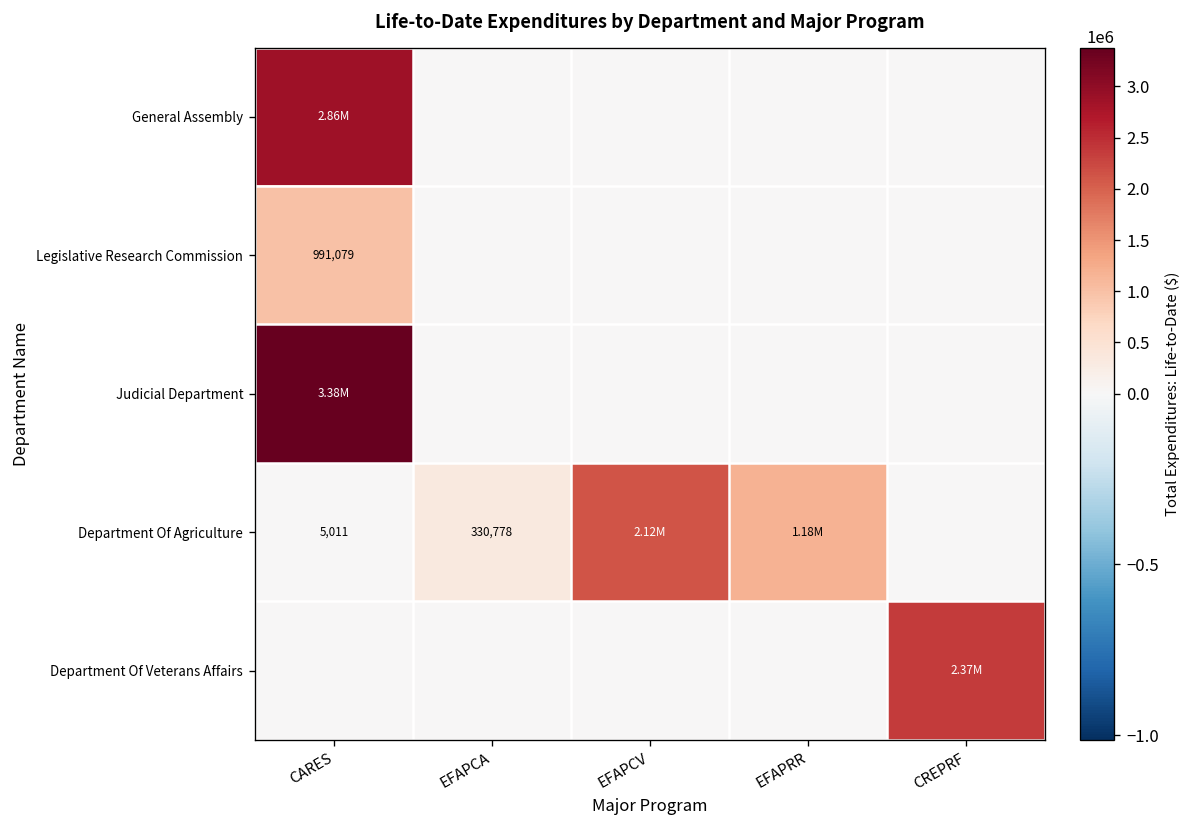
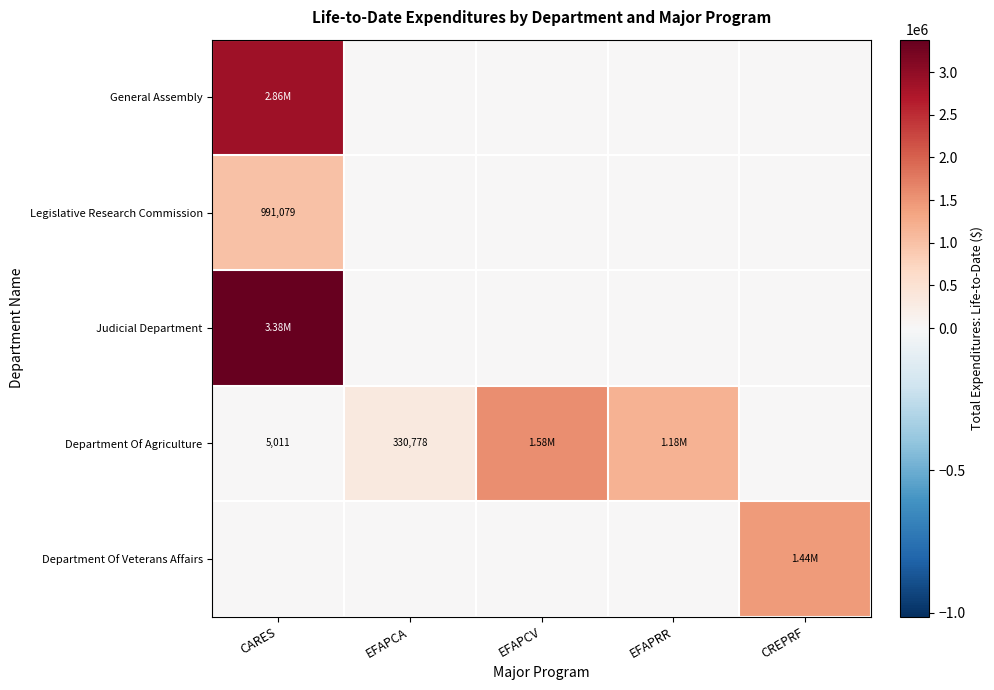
  {
    "General Assembly": {
      "CARES": "2.86M"
    },
    "Legislative Research Commission": {
      "CARES": "991,079"
    },
    "Judicial Department": {
      "CARES": "3.38M"
    },
    "Department Of Agriculture": {
      "CARES": "5,011",
      "EFAPCA": "330,778",
-     "EFAPCV": "2.12M",
+     "EFAPCV": "1.58M",
      "EFAPRR": "1.18M"
    },
    "Department Of Veterans Affairs": {
-     "CREPRF": "2.37M"
+     "CREPRF": "1.44M"
    }
  }
